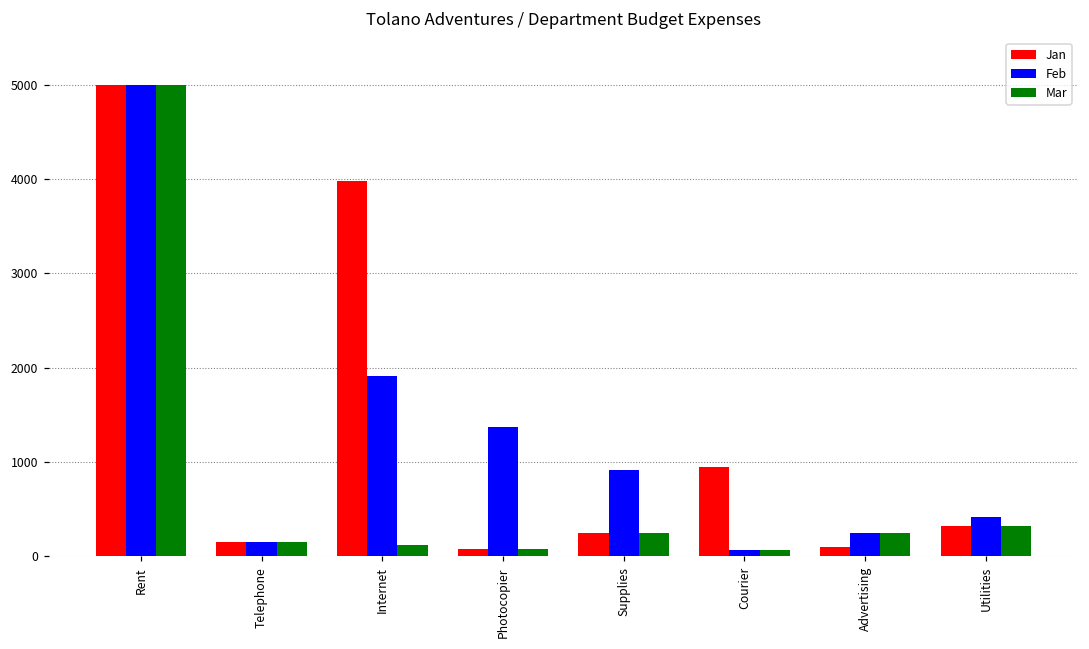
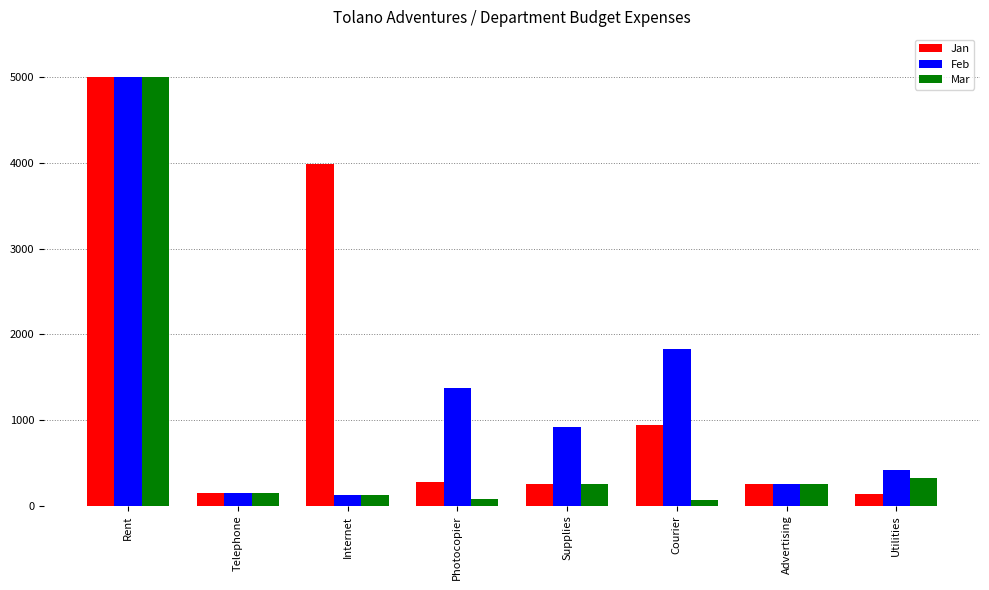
  {
    "Jan": {
      "Rent": 5000,
      "Telephone": 200,
      "Internet": 4000,
-     "Photocopier": 100,
+     "Photocopier": 300,
      "Supplies": 300,
      "Courier": 900,
-     "Advertising": 100,
-     "Utilities": 300
+     "Advertising": 300,
+     "Utilities": 100
    },
    "Feb": {
      "Rent": 5000,
      "Telephone": 200,
-     "Internet": 1900,
+     "Internet": 100,
      "Photocopier": 1400,
      "Supplies": 900,
-     "Courier": 100,
+     "Courier": 1800,
      "Advertising": 300,
      "Utilities": 400
    },
    "Mar": {
      "Rent": 5000,
      "Telephone": 200,
      "Internet": 100,
      "Photocopier": 100,
      "Supplies": 300,
      "Courier": 100,
      "Advertising": 300,
      "Utilities": 300
    }
  }
